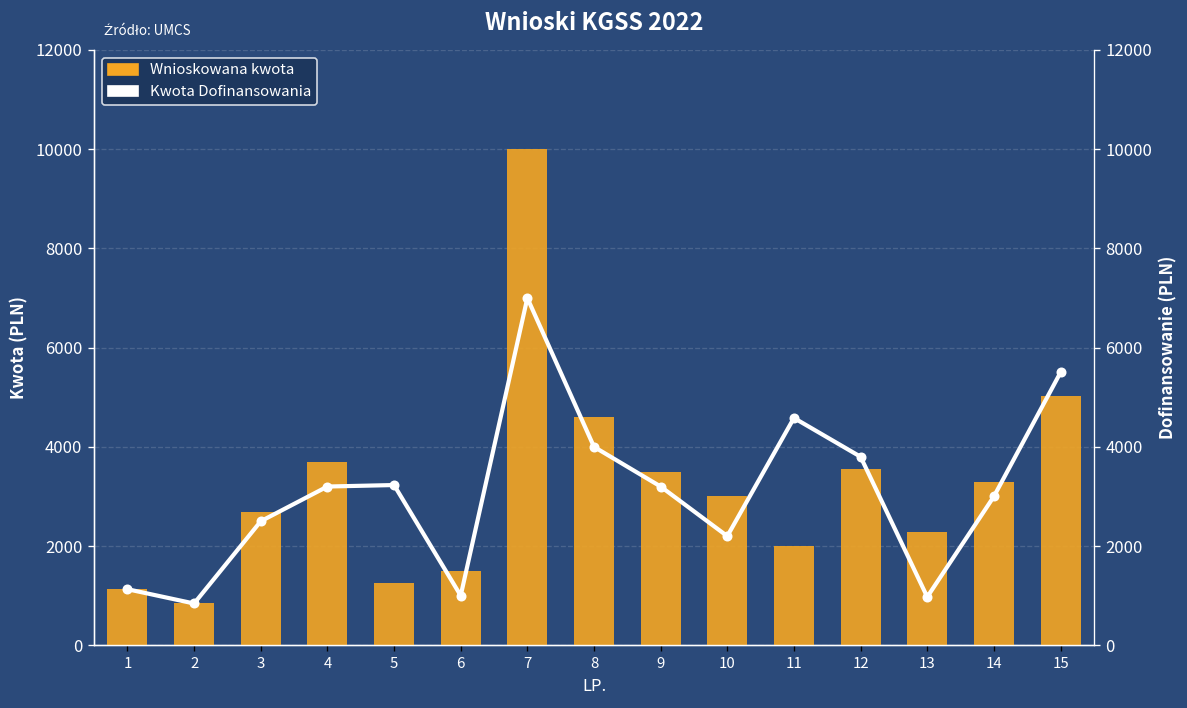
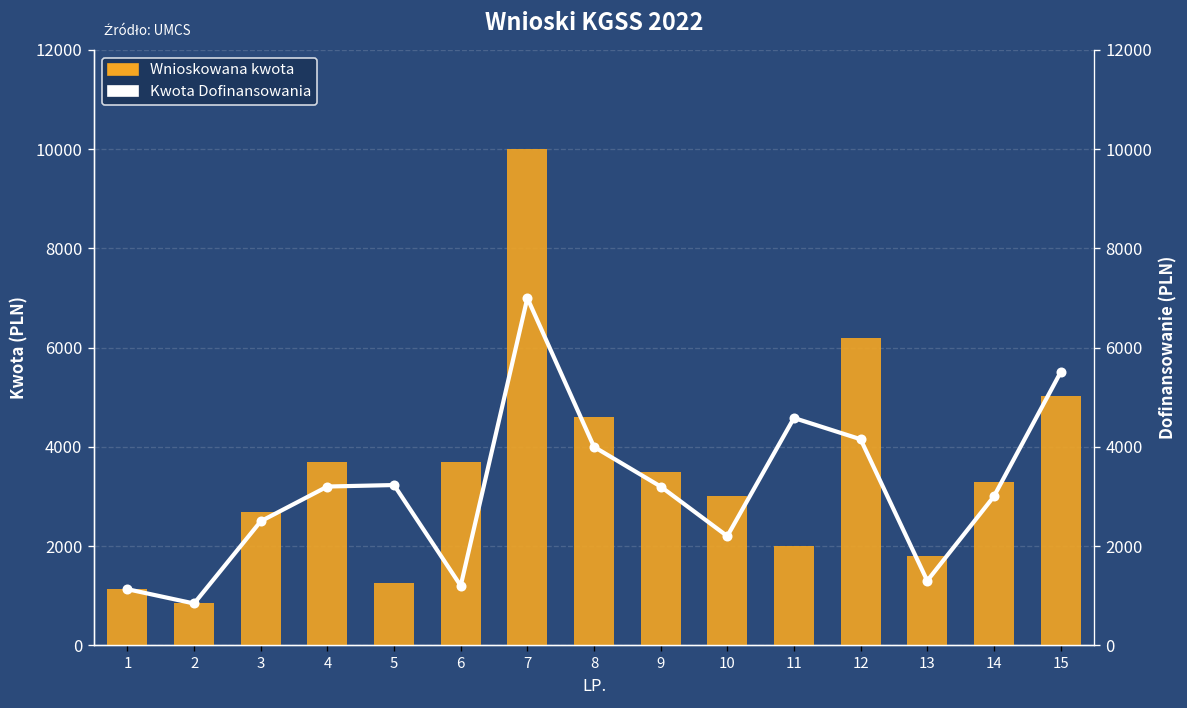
  {
    "Wnioskowana kwota": {
      "1": 1100,
      "2": 800,
      "3": 2700,
      "4": 3700,
      "5": 1300,
-     "6": 1500,
+     "6": 3700,
      "7": 10000,
      "8": 4600,
      "9": 3500,
      "10": 3000,
      "11": 2000,
-     "12": 3600,
-     "13": 2300,
+     "12": 6200,
+     "13": 1800,
      "14": 3300,
      "15": 5000
    },
    "Kwota Dofinansowania": {
      "1": 1100,
      "2": 800,
      "3": 2500,
      "4": 3200,
      "5": 3200,
-     "6": 1000,
+     "6": 1200,
      "7": 7000,
      "8": 4000,
      "9": 3200,
      "10": 2200,
      "11": 4600,
-     "12": 3800,
-     "13": 1000,
+     "12": 4200,
+     "13": 1300,
      "14": 3000,
      "15": 5500
    }
  }
